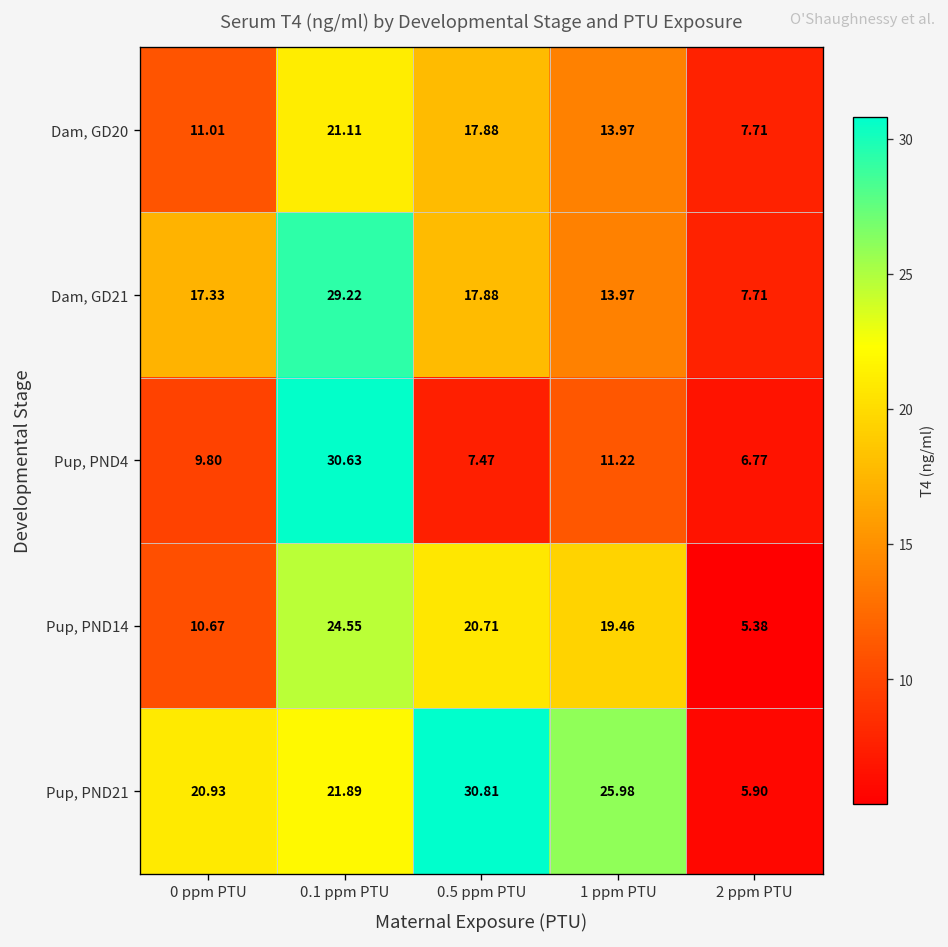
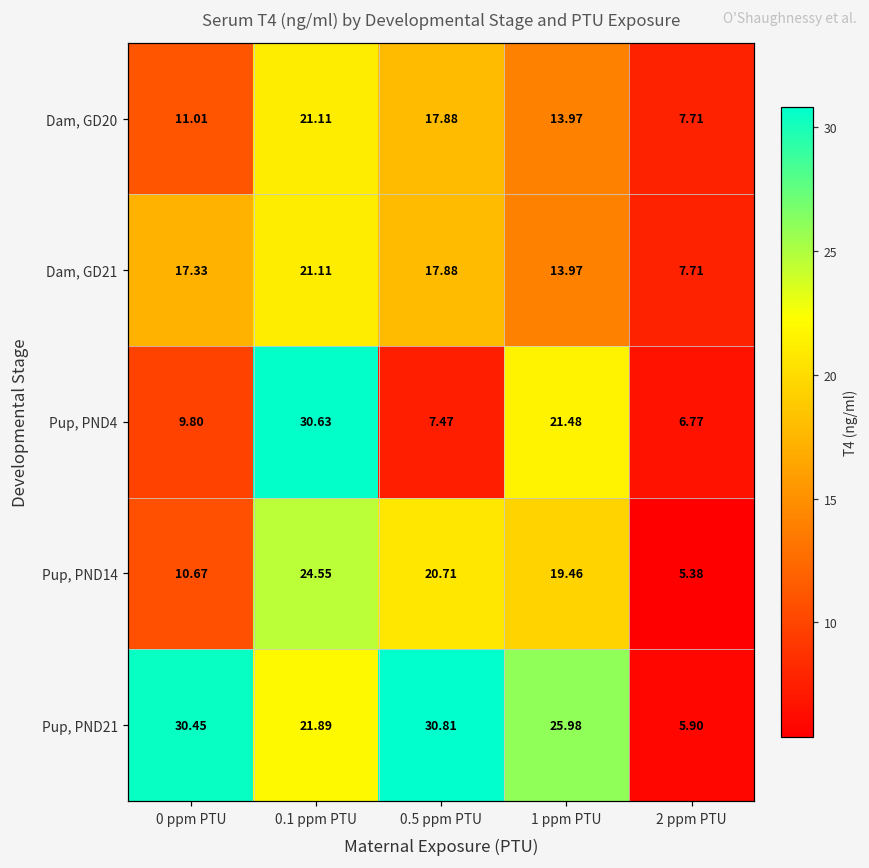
  {
    "Dam, GD20": {
      "0 ppm PTU": 11.01,
      "0.1 ppm PTU": 21.11,
      "0.5 ppm PTU": 17.88,
      "1 ppm PTU": 13.97,
      "2 ppm PTU": 7.71
    },
    "Dam, GD21": {
      "0 ppm PTU": 17.33,
-     "0.1 ppm PTU": 29.22,
+     "0.1 ppm PTU": 21.11,
      "0.5 ppm PTU": 17.88,
      "1 ppm PTU": 13.97,
      "2 ppm PTU": 7.71
    },
    "Pup, PND4": {
      "0 ppm PTU": 9.80,
      "0.1 ppm PTU": 30.63,
      "0.5 ppm PTU": 7.47,
-     "1 ppm PTU": 11.22,
+     "1 ppm PTU": 21.48,
      "2 ppm PTU": 6.77
    },
    "Pup, PND14": {
      "0 ppm PTU": 10.67,
      "0.1 ppm PTU": 24.55,
      "0.5 ppm PTU": 20.71,
      "1 ppm PTU": 19.46,
      "2 ppm PTU": 5.38
    },
    "Pup, PND21": {
-     "0 ppm PTU": 20.93,
+     "0 ppm PTU": 30.45,
      "0.1 ppm PTU": 21.89,
      "0.5 ppm PTU": 30.81,
      "1 ppm PTU": 25.98,
      "2 ppm PTU": 5.90
    }
  }
